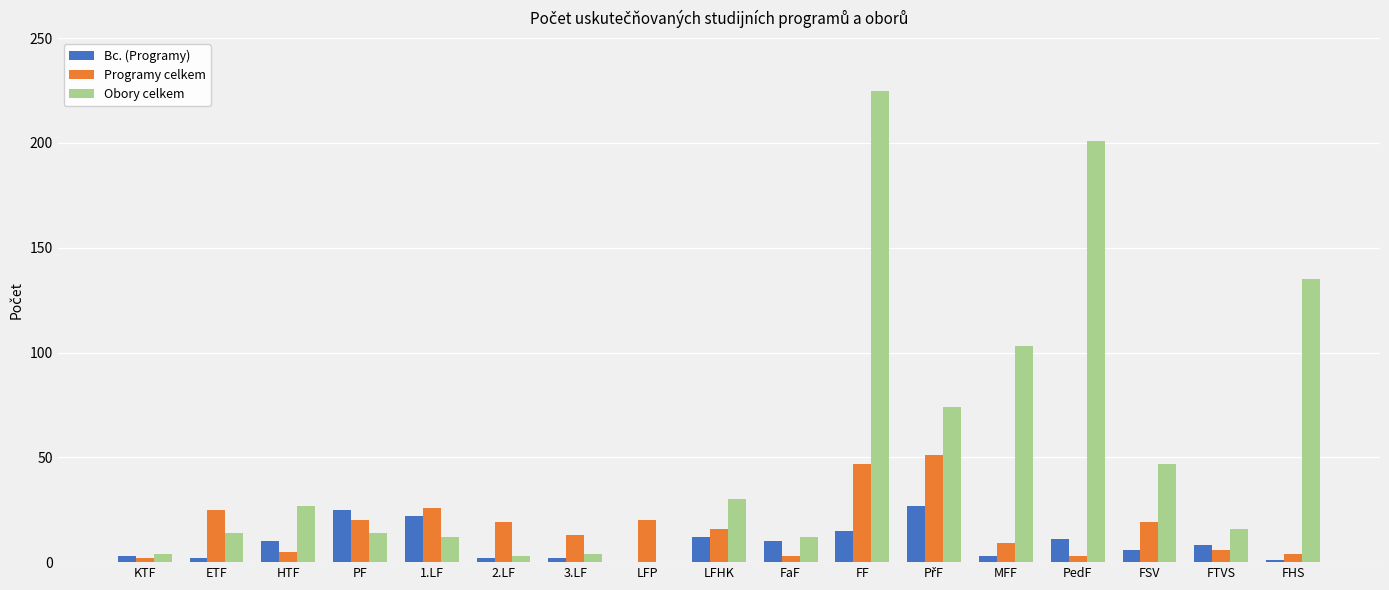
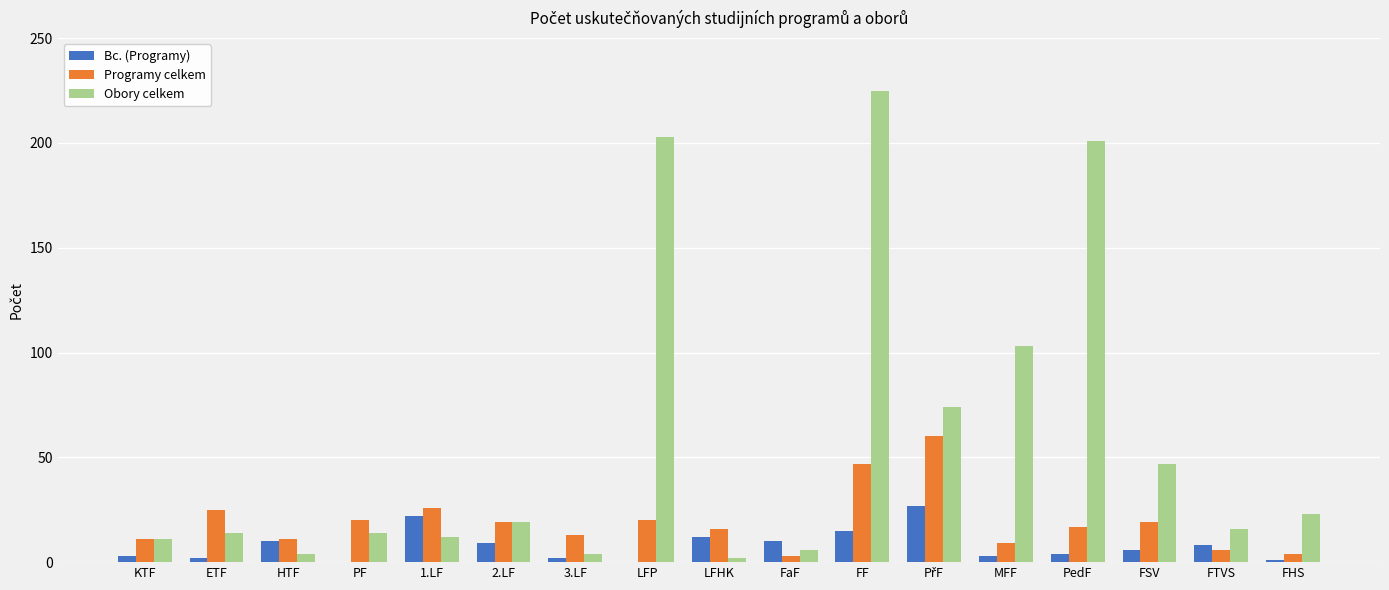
  {
    "Bc. (Programy)": {
      "KTF": 3,
      "ETF": 2,
      "HTF": 10,
-     "PF": 25,
+     "PF": 0,
      "1.LF": 22,
-     "2.LF": 2,
+     "2.LF": 9,
      "3.LF": 2,
      "LFP": 0,
      "LFHK": 12,
      "FaF": 10,
      "FF": 15,
      "PřF": 27,
      "MFF": 3,
-     "PedF": 11,
+     "PedF": 4,
      "FSV": 6,
      "FTVS": 8
    },
    "Programy celkem": {
-     "KTF": 2,
+     "KTF": 11,
      "ETF": 25,
-     "HTF": 5,
+     "HTF": 11,
      "PF": 20,
      "1.LF": 26,
      "2.LF": 19,
      "3.LF": 13,
      "LFP": 20,
      "LFHK": 16,
      "FaF": 3,
      "FF": 47,
-     "PřF": 51,
+     "PřF": 60,
      "MFF": 9,
-     "PedF": 3,
+     "PedF": 17,
      "FSV": 19,
      "FTVS": 6,
      "FHS": 4
    },
    "Obory celkem": {
-     "KTF": 4,
+     "KTF": 11,
      "ETF": 14,
-     "HTF": 27,
+     "HTF": 4,
      "PF": 14,
      "1.LF": 12,
-     "2.LF": 3,
+     "2.LF": 19,
      "3.LF": 4,
-     "LFP": 0,
-     "LFHK": 30,
-     "FaF": 12,
+     "LFP": 203,
+     "LFHK": 2,
+     "FaF": 6,
      "FF": 225,
      "PřF": 74,
      "MFF": 103,
      "PedF": 201,
      "FSV": 47,
      "FTVS": 16,
-     "FHS": 135
+     "FHS": 23
    }
  }
